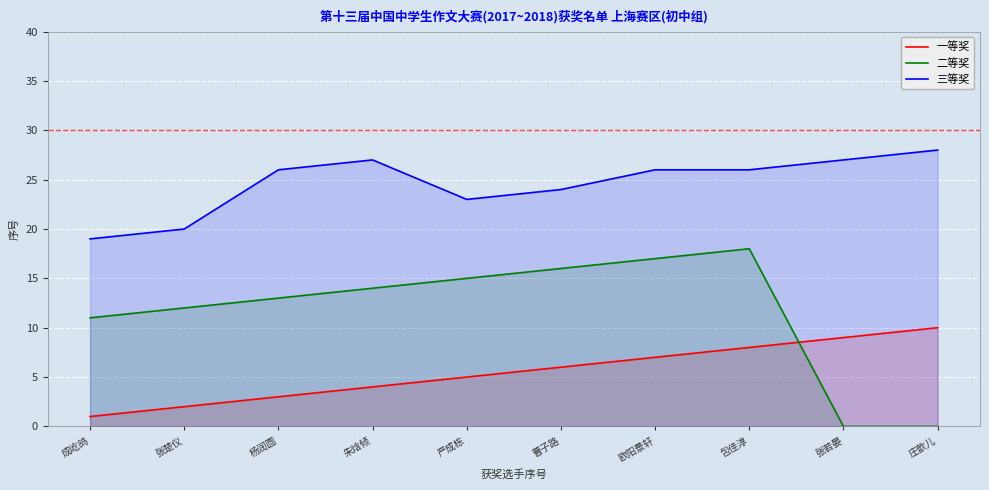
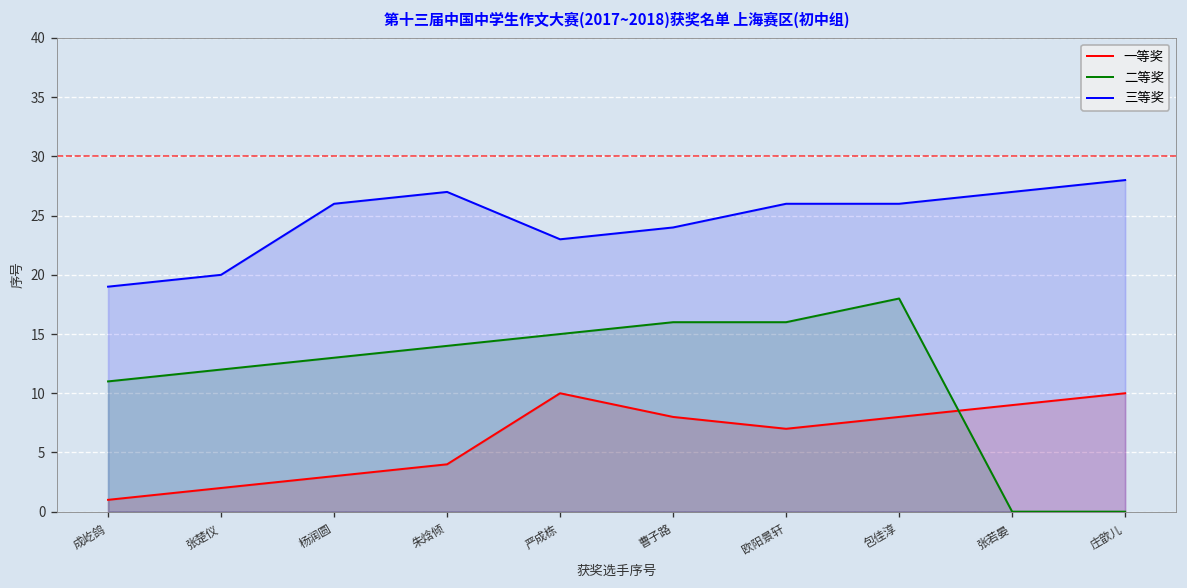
  {
    "一等奖": {
      "成屹鸽": 1,
      "张楚仪": 2,
      "杨润圆": 3,
      "朱焓倾": 4,
-     "严成栋": 5,
-     "曹子路": 6,
+     "严成栋": 10,
+     "曹子路": 8,
      "欧阳景轩": 7,
      "包佳淳": 8,
      "张若晏": 9,
      "庄歆儿": 10
    },
    "二等奖": {
      "成屹鸽": 11,
      "张楚仪": 12,
      "杨润圆": 13,
      "朱焓倾": 14,
      "严成栋": 15,
      "曹子路": 16,
-     "欧阳景轩": 17,
+     "欧阳景轩": 16,
      "包佳淳": 18,
      "张若晏": 0,
      "庄歆儿": 0
    },
    "三等奖": {
      "成屹鸽": 19,
      "张楚仪": 20,
      "杨润圆": 26,
      "朱焓倾": 27,
      "严成栋": 23,
      "曹子路": 24,
      "欧阳景轩": 26,
      "包佳淳": 26,
      "张若晏": 27,
      "庄歆儿": 28
    }
  }
